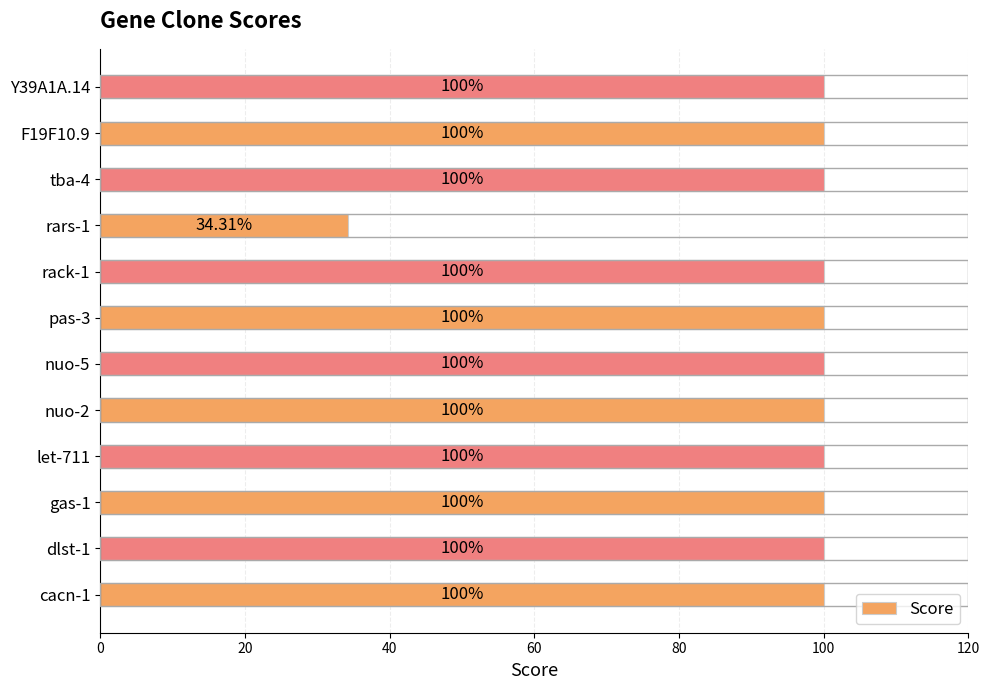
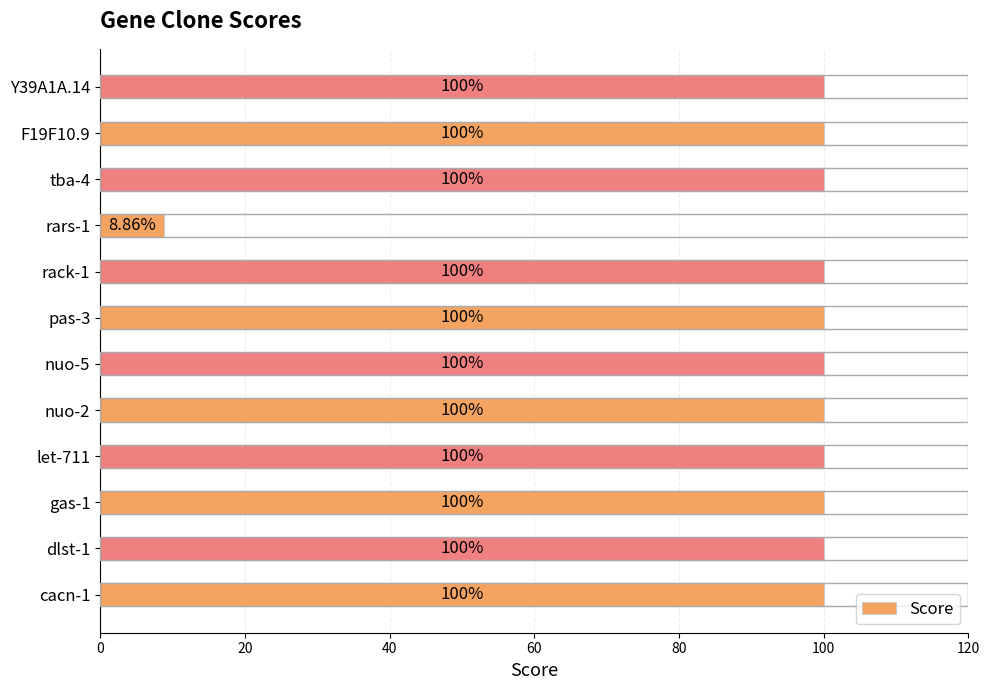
  {
    "Y39A1A.14": "100%",
    "F19F10.9": "100%",
    "tba-4": "100%",
-   "rars-1": "34.31%",
+   "rars-1": "8.86%",
    "rack-1": "100%",
    "pas-3": "100%",
    "nuo-5": "100%",
    "nuo-2": "100%",
    "let-711": "100%",
    "gas-1": "100%",
    "dlst-1": "100%",
    "cacn-1": "100%"
  }
